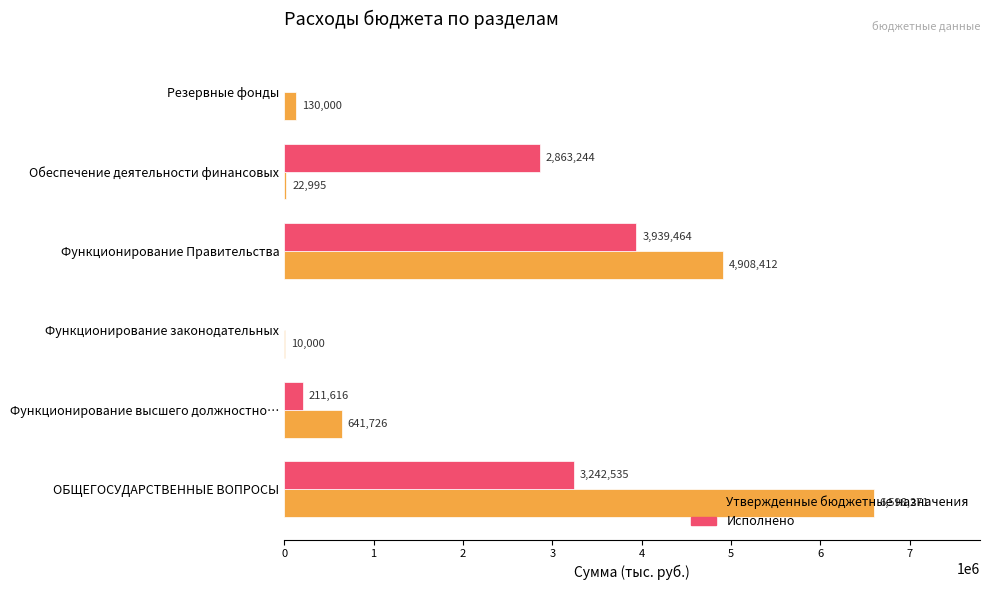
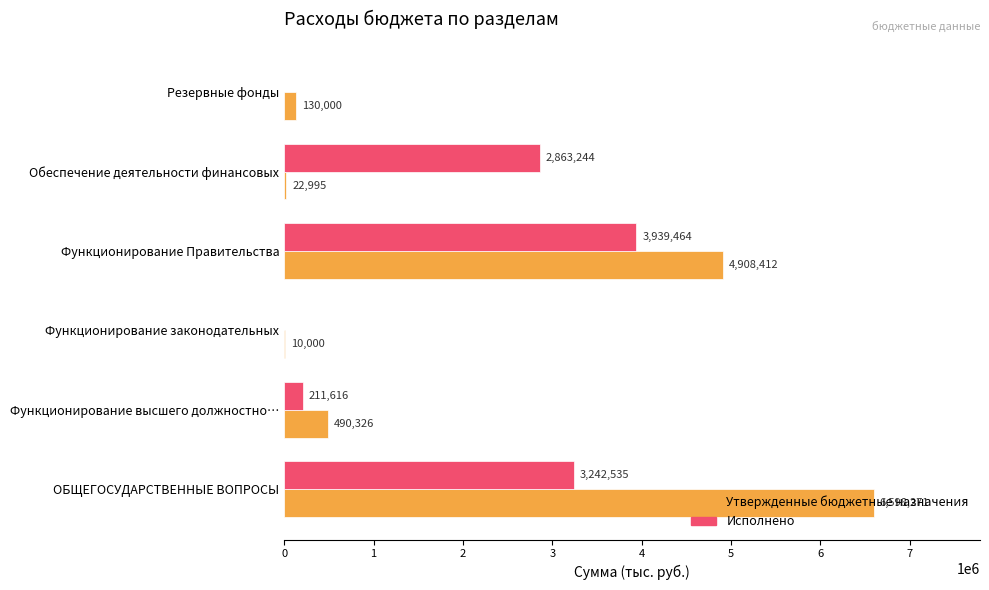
  {
    "Утвержденные бюджетные назначения": {
      "Резервные фонды": "130,000",
      "Обеспечение деятельности финансовых": "22,995",
      "Функционирование Правительства": "4,908,412",
      "Функционирование законодательных": "10,000",
-     "Функционирование высшего должностно…": "641,726",
+     "Функционирование высшего должностно…": "490,326",
      "ОБЩЕГОСУДАРСТВЕННЫЕ ВОПРОСЫ": "6,598,271"
    },
    "Исполнено": {
      "Обеспечение деятельности финансовых": "2,863,244",
      "Функционирование Правительства": "3,939,464",
      "Функционирование высшего должностно…": "211,616",
      "ОБЩЕГОСУДАРСТВЕННЫЕ ВОПРОСЫ": "3,242,535"
    }
  }
